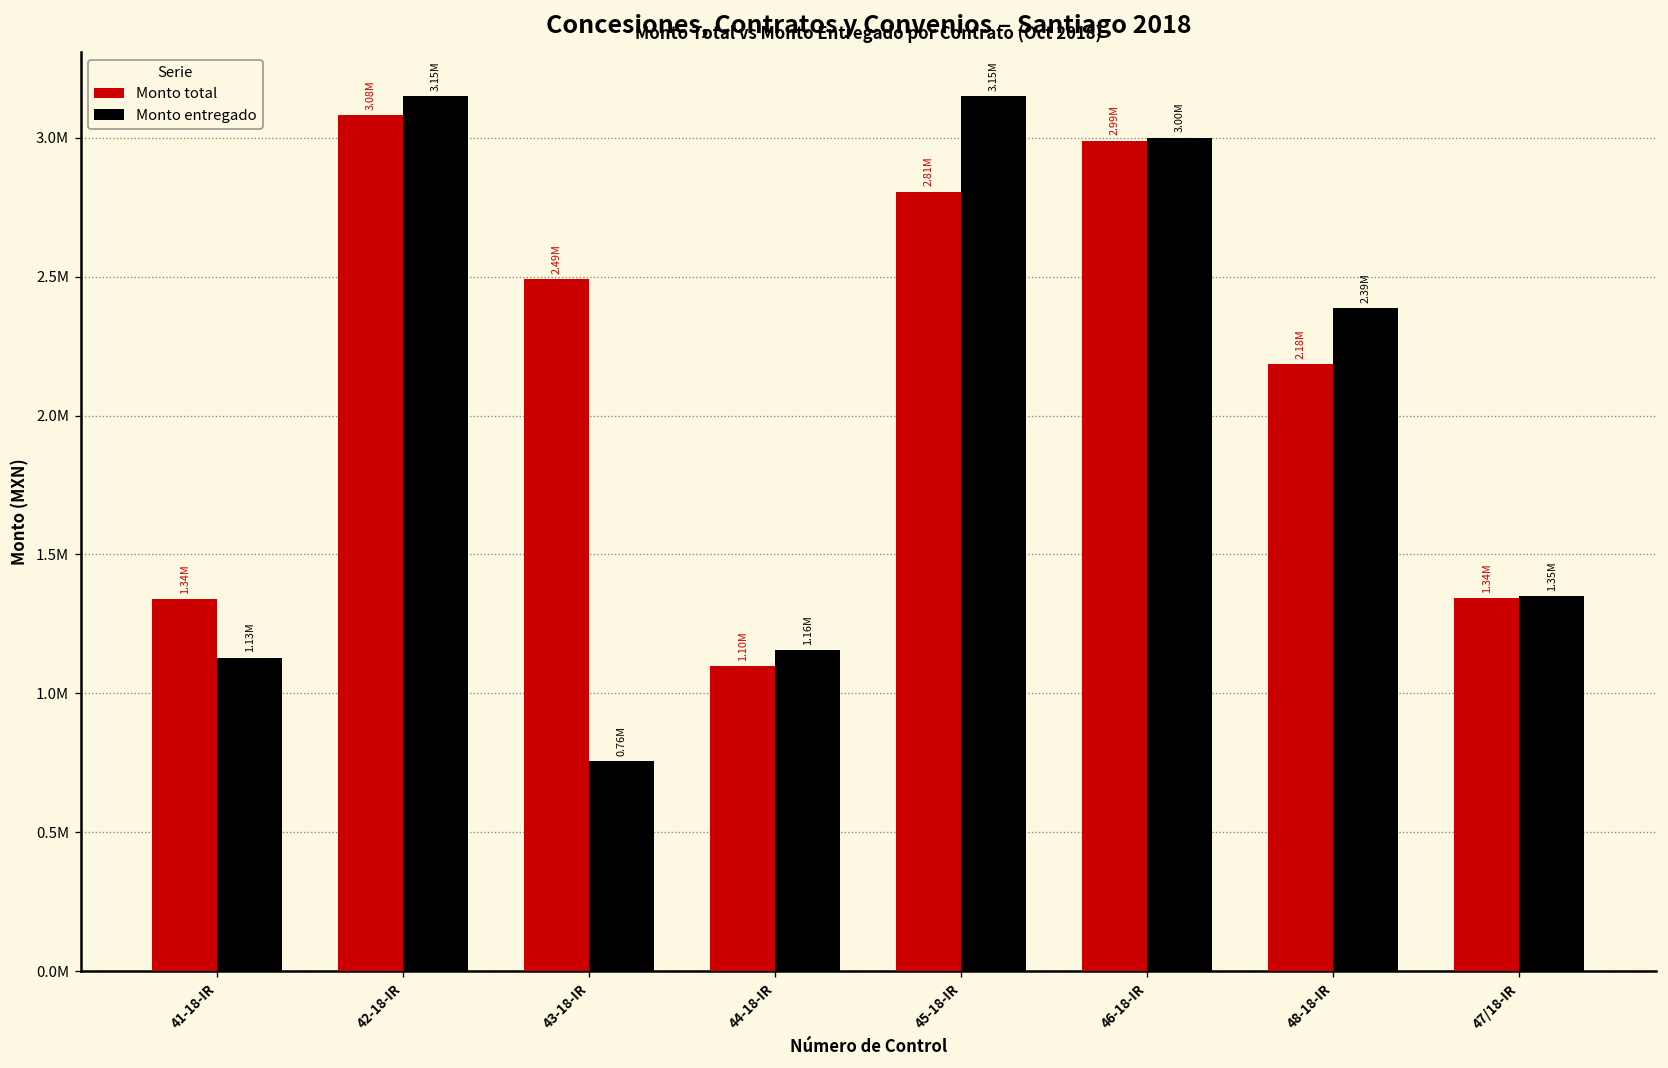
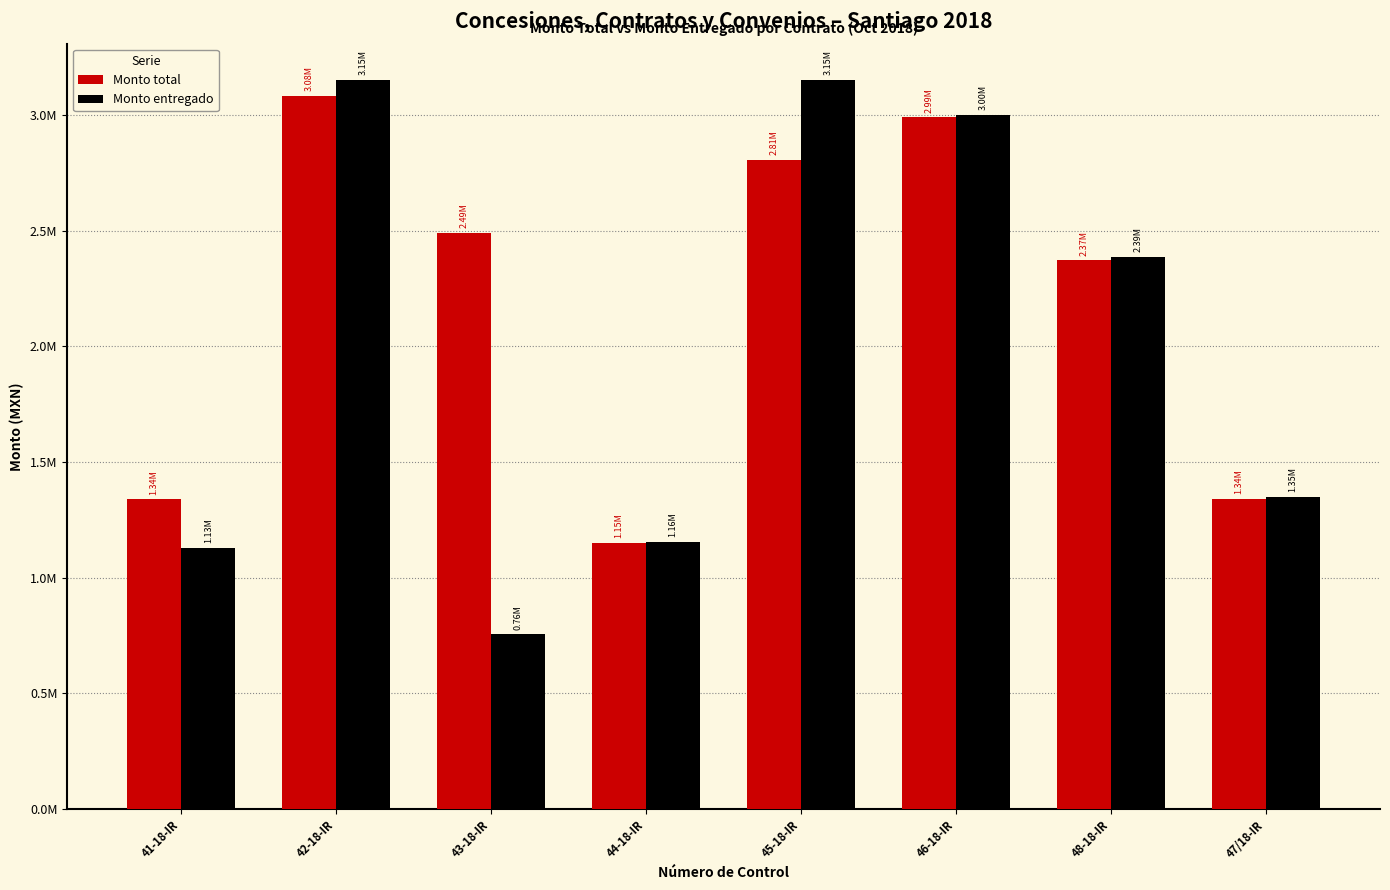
  {
    "Monto total": {
      "41-18-IR": "1.34M",
      "42-18-IR": "3.08M",
      "43-18-IR": "2.49M",
-     "44-18-IR": "1.10M",
+     "44-18-IR": "1.15M",
      "45-18-IR": "2.81M",
      "46-18-IR": "2.99M",
-     "48-18-IR": "2.18M",
+     "48-18-IR": "2.37M",
      "47/18-IR": "1.34M"
    },
    "Monto entregado": {
      "41-18-IR": "1.13M",
      "42-18-IR": "3.15M",
      "43-18-IR": "0.76M",
      "44-18-IR": "1.16M",
      "45-18-IR": "3.15M",
      "46-18-IR": "3.00M",
      "48-18-IR": "2.39M",
      "47/18-IR": "1.35M"
    }
  }
